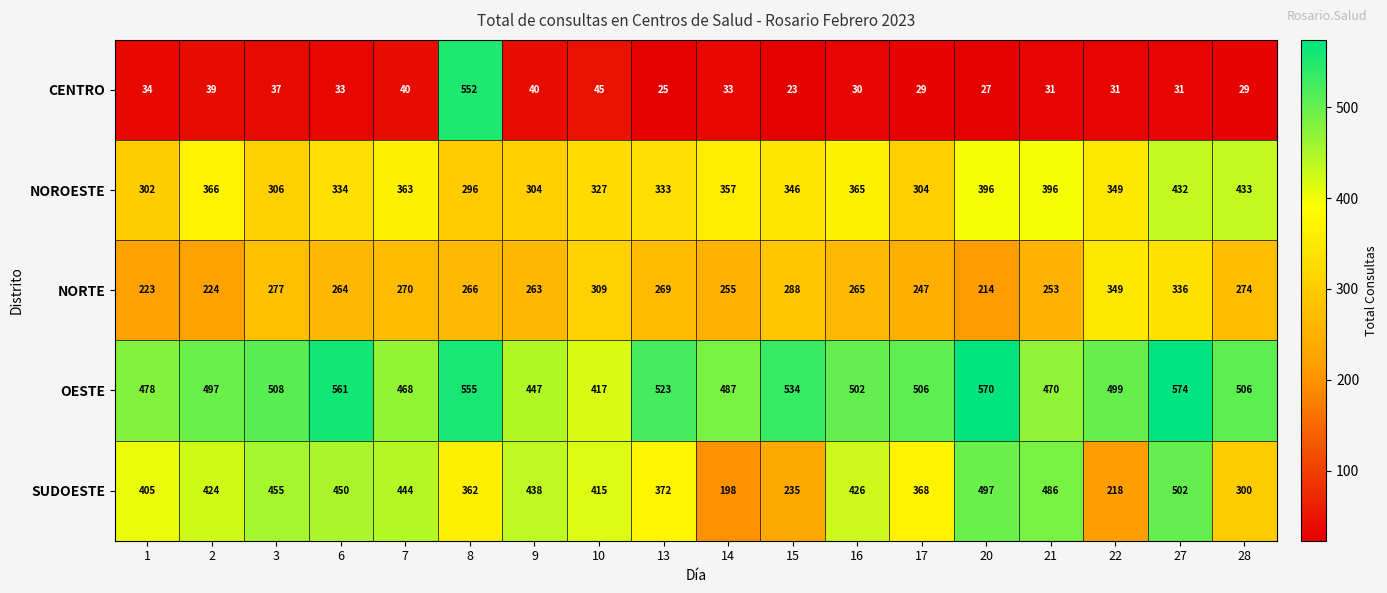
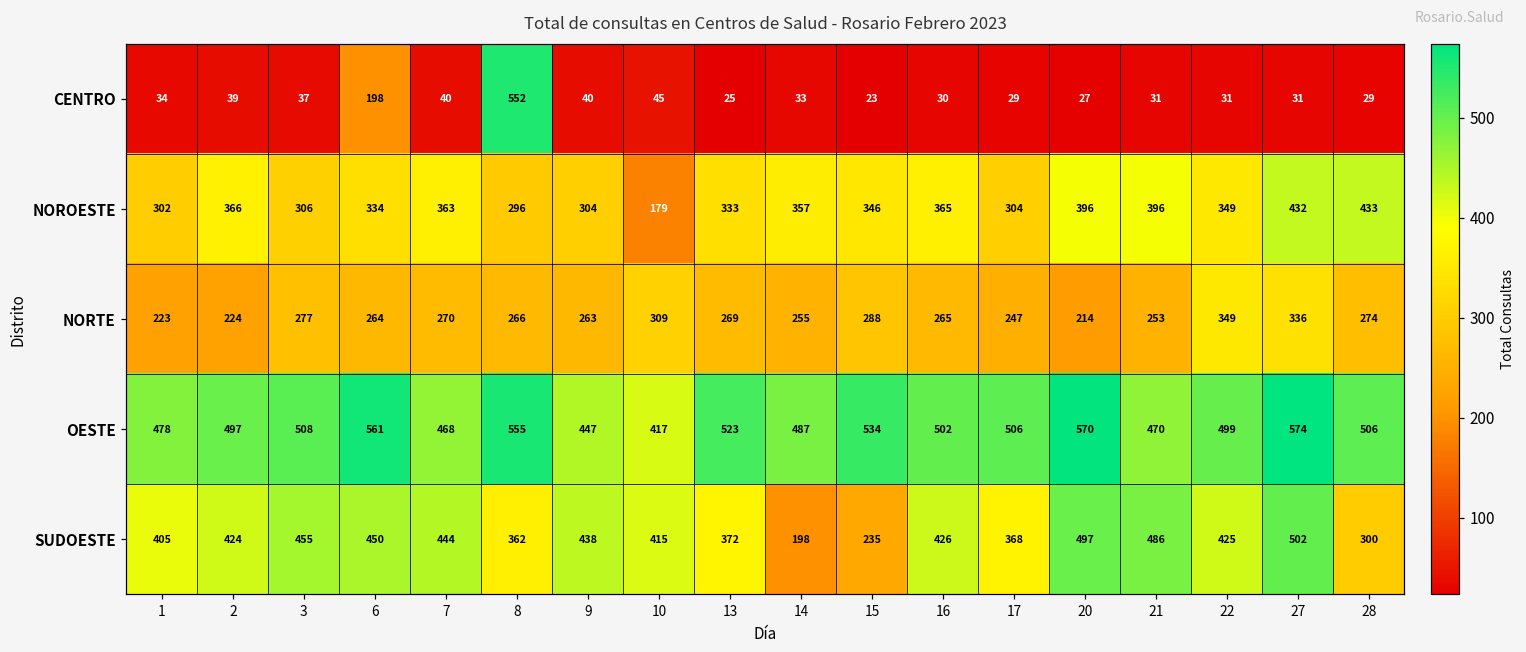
  {
    "CENTRO": {
      "1": 34,
      "2": 39,
      "3": 37,
-     "6": 33,
+     "6": 198,
      "7": 40,
      "8": 552,
      "9": 40,
      "10": 45,
      "13": 25,
      "14": 33,
      "15": 23,
      "16": 30,
      "17": 29,
      "20": 27,
      "21": 31,
      "22": 31,
      "27": 31,
      "28": 29
    },
    "NOROESTE": {
      "1": 302,
      "2": 366,
      "3": 306,
      "6": 334,
      "7": 363,
      "8": 296,
      "9": 304,
-     "10": 327,
+     "10": 179,
      "13": 333,
      "14": 357,
      "15": 346,
      "16": 365,
      "17": 304,
      "20": 396,
      "21": 396,
      "22": 349,
      "27": 432,
      "28": 433
    },
    "NORTE": {
      "1": 223,
      "2": 224,
      "3": 277,
      "6": 264,
      "7": 270,
      "8": 266,
      "9": 263,
      "10": 309,
      "13": 269,
      "14": 255,
      "15": 288,
      "16": 265,
      "17": 247,
      "20": 214,
      "21": 253,
      "22": 349,
      "27": 336,
      "28": 274
    },
    "OESTE": {
      "1": 478,
      "2": 497,
      "3": 508,
      "6": 561,
      "7": 468,
      "8": 555,
      "9": 447,
      "10": 417,
      "13": 523,
      "14": 487,
      "15": 534,
      "16": 502,
      "17": 506,
      "20": 570,
      "21": 470,
      "22": 499,
      "27": 574,
      "28": 506
    },
    "SUDOESTE": {
      "1": 405,
      "2": 424,
      "3": 455,
      "6": 450,
      "7": 444,
      "8": 362,
      "9": 438,
      "10": 415,
      "13": 372,
      "14": 198,
      "15": 235,
      "16": 426,
      "17": 368,
      "20": 497,
      "21": 486,
-     "22": 218,
+     "22": 425,
      "27": 502,
      "28": 300
    }
  }
